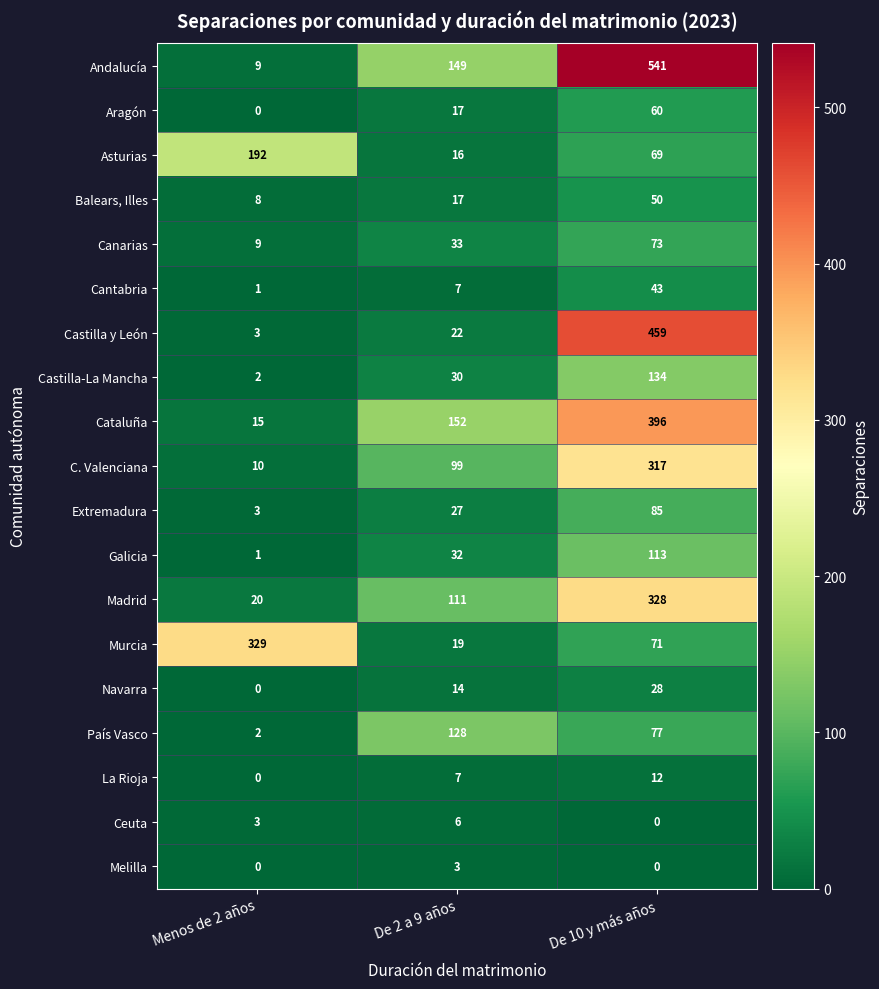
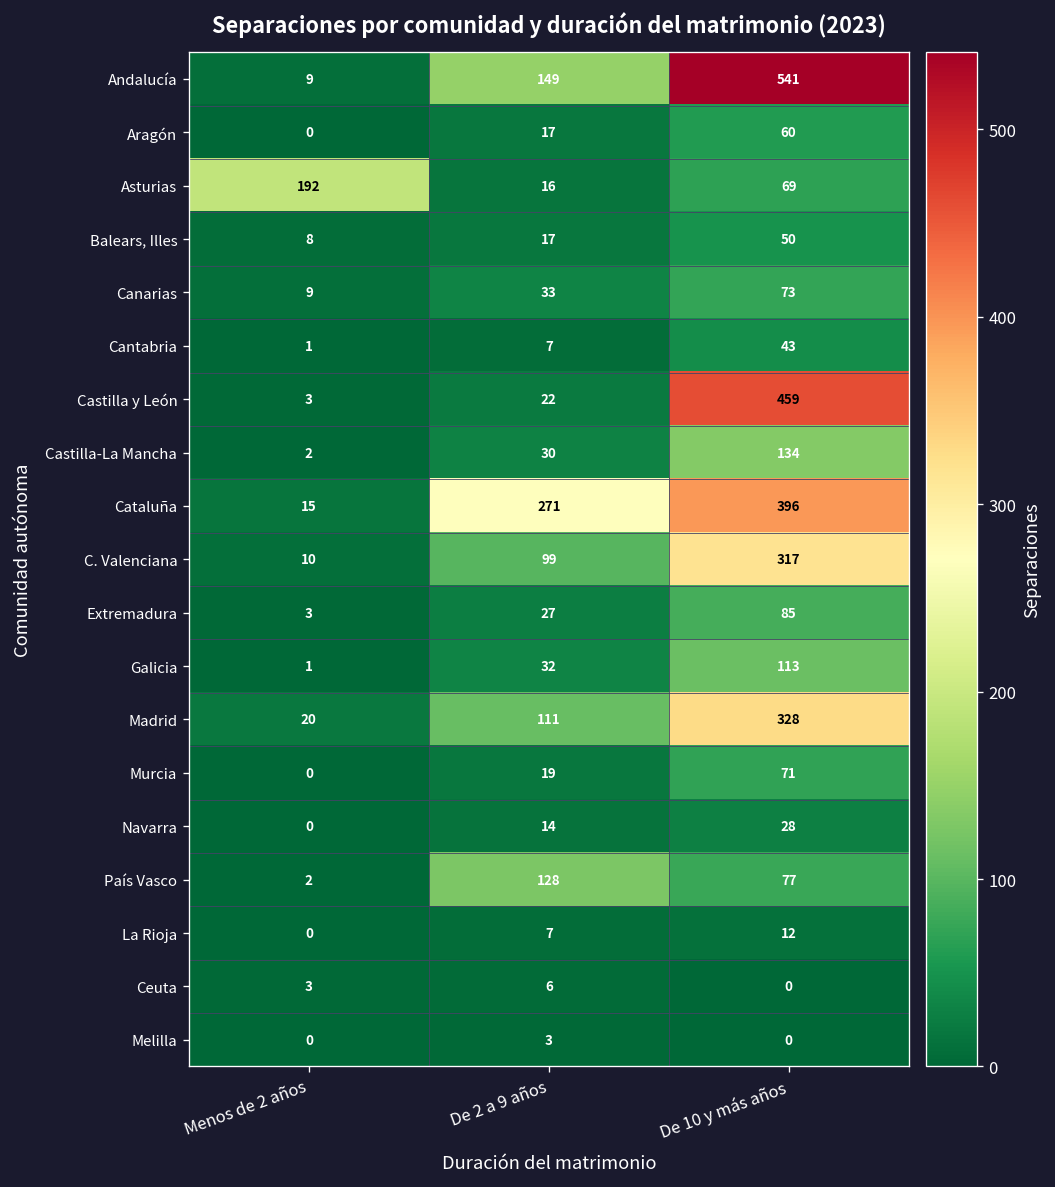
  {
    "Andalucía": {
      "Menos de 2 años": 9,
      "De 2 a 9 años": 149,
      "De 10 y más años": 541
    },
    "Aragón": {
      "Menos de 2 años": 0,
      "De 2 a 9 años": 17,
      "De 10 y más años": 60
    },
    "Asturias": {
      "Menos de 2 años": 192,
      "De 2 a 9 años": 16,
      "De 10 y más años": 69
    },
    "Balears, Illes": {
      "Menos de 2 años": 8,
      "De 2 a 9 años": 17,
      "De 10 y más años": 50
    },
    "Canarias": {
      "Menos de 2 años": 9,
      "De 2 a 9 años": 33,
      "De 10 y más años": 73
    },
    "Cantabria": {
      "Menos de 2 años": 1,
      "De 2 a 9 años": 7,
      "De 10 y más años": 43
    },
    "Castilla y León": {
      "Menos de 2 años": 3,
      "De 2 a 9 años": 22,
      "De 10 y más años": 459
    },
    "Castilla-La Mancha": {
      "Menos de 2 años": 2,
      "De 2 a 9 años": 30,
      "De 10 y más años": 134
    },
    "Cataluña": {
      "Menos de 2 años": 15,
-     "De 2 a 9 años": 152,
+     "De 2 a 9 años": 271,
      "De 10 y más años": 396
    },
    "C. Valenciana": {
      "Menos de 2 años": 10,
      "De 2 a 9 años": 99,
      "De 10 y más años": 317
    },
    "Extremadura": {
      "Menos de 2 años": 3,
      "De 2 a 9 años": 27,
      "De 10 y más años": 85
    },
    "Galicia": {
      "Menos de 2 años": 1,
      "De 2 a 9 años": 32,
      "De 10 y más años": 113
    },
    "Madrid": {
      "Menos de 2 años": 20,
      "De 2 a 9 años": 111,
      "De 10 y más años": 328
    },
    "Murcia": {
-     "Menos de 2 años": 329,
+     "Menos de 2 años": 0,
      "De 2 a 9 años": 19,
      "De 10 y más años": 71
    },
    "Navarra": {
      "Menos de 2 años": 0,
      "De 2 a 9 años": 14,
      "De 10 y más años": 28
    },
    "País Vasco": {
      "Menos de 2 años": 2,
      "De 2 a 9 años": 128,
      "De 10 y más años": 77
    },
    "La Rioja": {
      "Menos de 2 años": 0,
      "De 2 a 9 años": 7,
      "De 10 y más años": 12
    },
    "Ceuta": {
      "Menos de 2 años": 3,
      "De 2 a 9 años": 6,
      "De 10 y más años": 0
    },
    "Melilla": {
      "Menos de 2 años": 0,
      "De 2 a 9 años": 3,
      "De 10 y más años": 0
    }
  }
